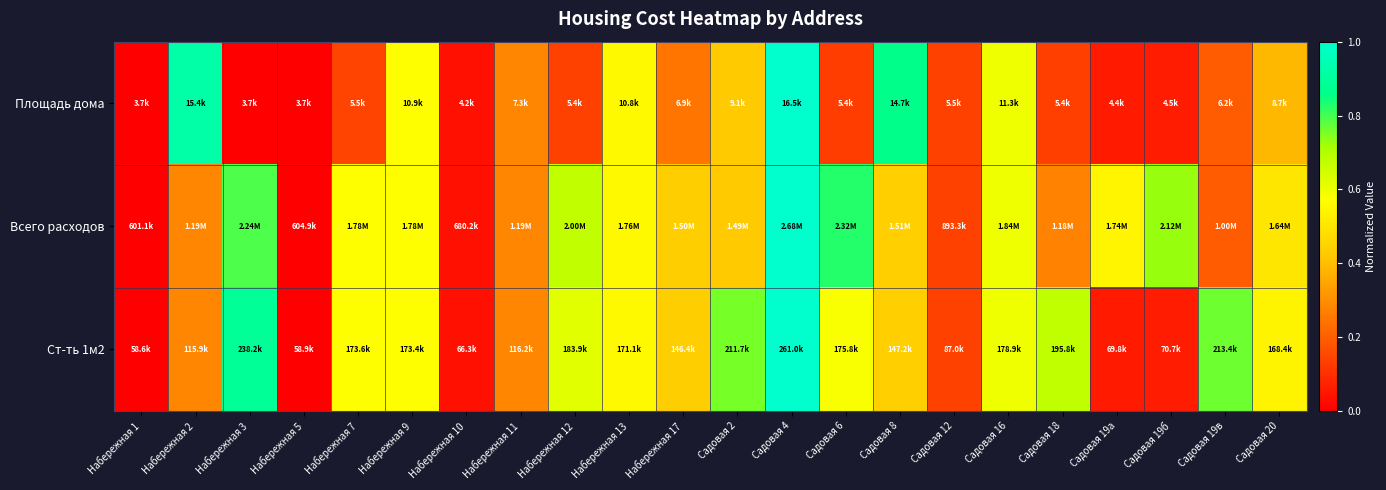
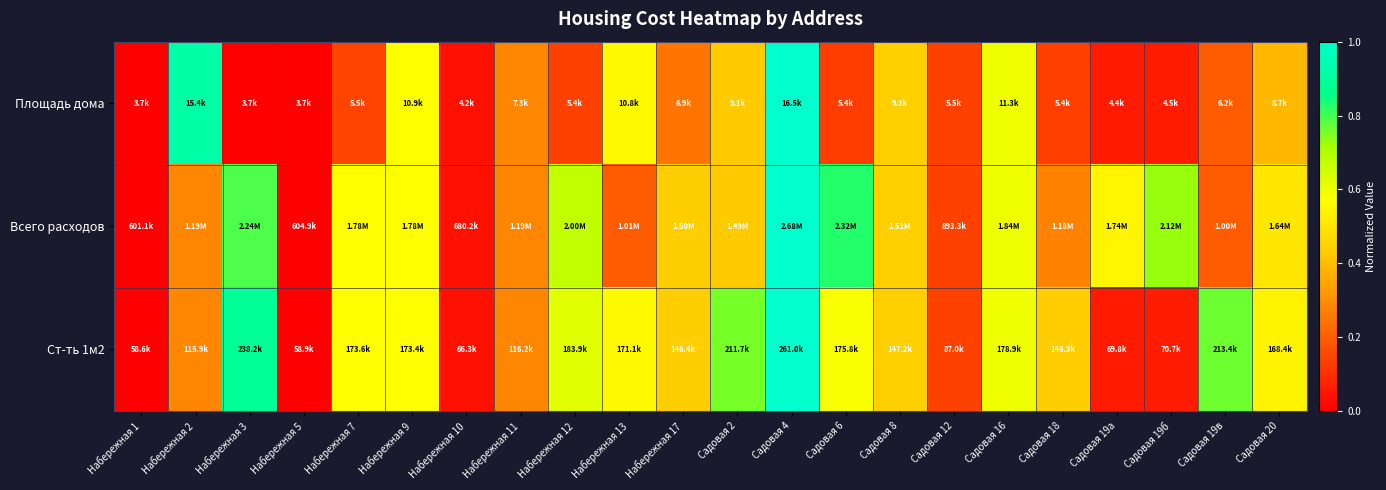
  {
    "Площадь дома": {
      "Набережная 1": "3.7k",
      "Набережная 2": "15.4k",
      "Набережная 3": "3.7k",
      "Набережная 5": "3.7k",
      "Набережная 7": "5.5k",
      "Набережная 9": "10.9k",
      "Набережная 10": "4.2k",
      "Набережная 11": "7.3k",
      "Набережная 12": "5.4k",
      "Набережная 13": "10.8k",
      "Набережная 17": "6.9k",
      "Садовая 2": "9.1k",
      "Садовая 4": "16.5k",
      "Садовая 6": "5.4k",
-     "Садовая 8": "14.7k",
+     "Садовая 8": "9.3k",
      "Садовая 12": "5.5k",
      "Садовая 16": "11.3k",
      "Садовая 18": "5.4k",
      "Садовая 19а": "4.4k",
      "Садовая 19б": "4.5k",
      "Садовая 19в": "6.2k",
      "Садовая 20": "8.7k"
    },
    "Всего расходов": {
      "Набережная 1": "601.1k",
      "Набережная 2": "1.19M",
      "Набережная 3": "2.24M",
      "Набережная 5": "604.9k",
      "Набережная 7": "1.78M",
      "Набережная 9": "1.78M",
      "Набережная 10": "680.2k",
      "Набережная 11": "1.19M",
      "Набережная 12": "2.00M",
-     "Набережная 13": "1.76M",
+     "Набережная 13": "1.01M",
      "Набережная 17": "1.50M",
      "Садовая 2": "1.49M",
      "Садовая 4": "2.68M",
      "Садовая 6": "2.32M",
      "Садовая 8": "1.51M",
      "Садовая 12": "893.3k",
      "Садовая 16": "1.84M",
      "Садовая 18": "1.18M",
      "Садовая 19а": "1.74M",
      "Садовая 19б": "2.12M",
      "Садовая 19в": "1.00M",
      "Садовая 20": "1.64M"
    },
    "Ст-ть 1м2": {
      "Набережная 1": "58.6k",
      "Набережная 2": "115.9k",
      "Набережная 3": "238.2k",
      "Набережная 5": "58.9k",
      "Набережная 7": "173.6k",
      "Набережная 9": "173.4k",
      "Набережная 10": "66.3k",
      "Набережная 11": "116.2k",
      "Набережная 12": "183.9k",
      "Набережная 13": "171.1k",
      "Набережная 17": "146.4k",
      "Садовая 2": "211.7k",
      "Садовая 4": "261.0k",
      "Садовая 6": "175.8k",
      "Садовая 8": "147.2k",
      "Садовая 12": "87.0k",
      "Садовая 16": "178.9k",
-     "Садовая 18": "195.8k",
+     "Садовая 18": "146.3k",
      "Садовая 19а": "69.8k",
      "Садовая 19б": "70.7k",
      "Садовая 19в": "213.4k",
      "Садовая 20": "168.4k"
    }
  }
